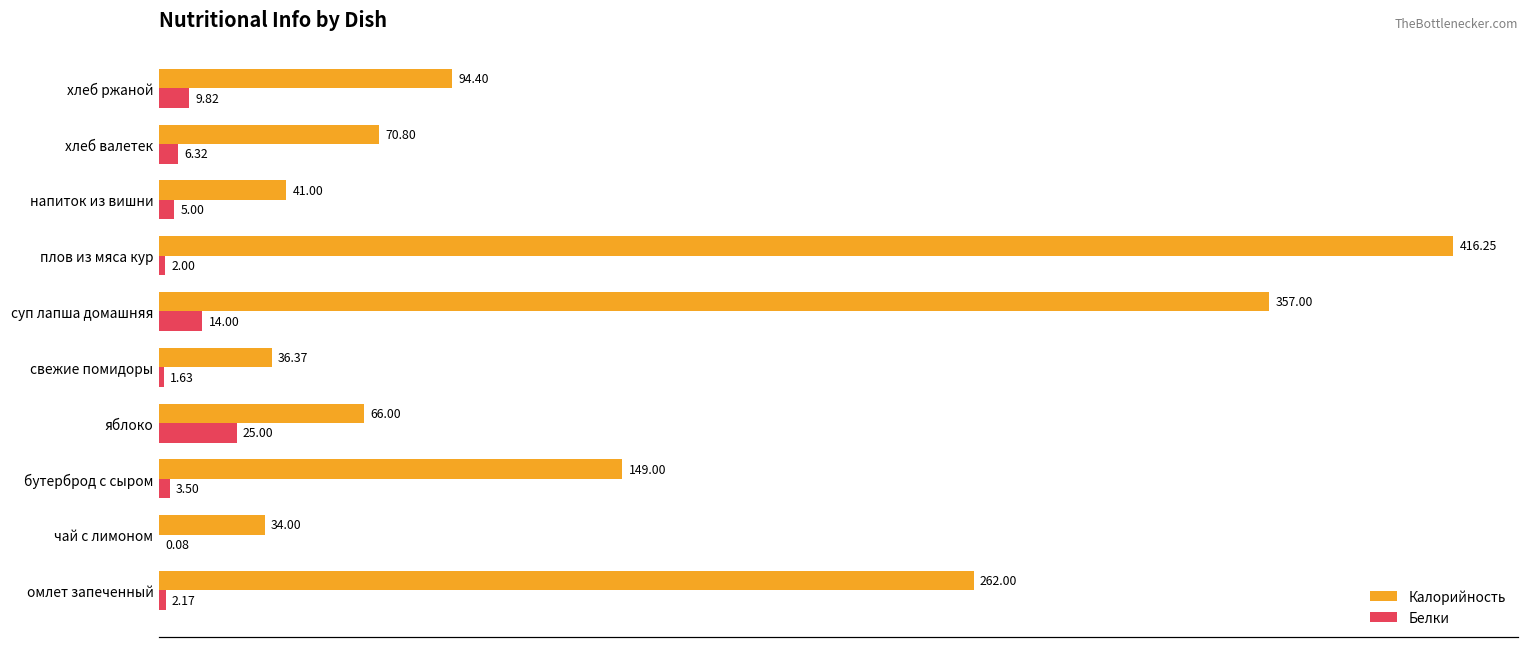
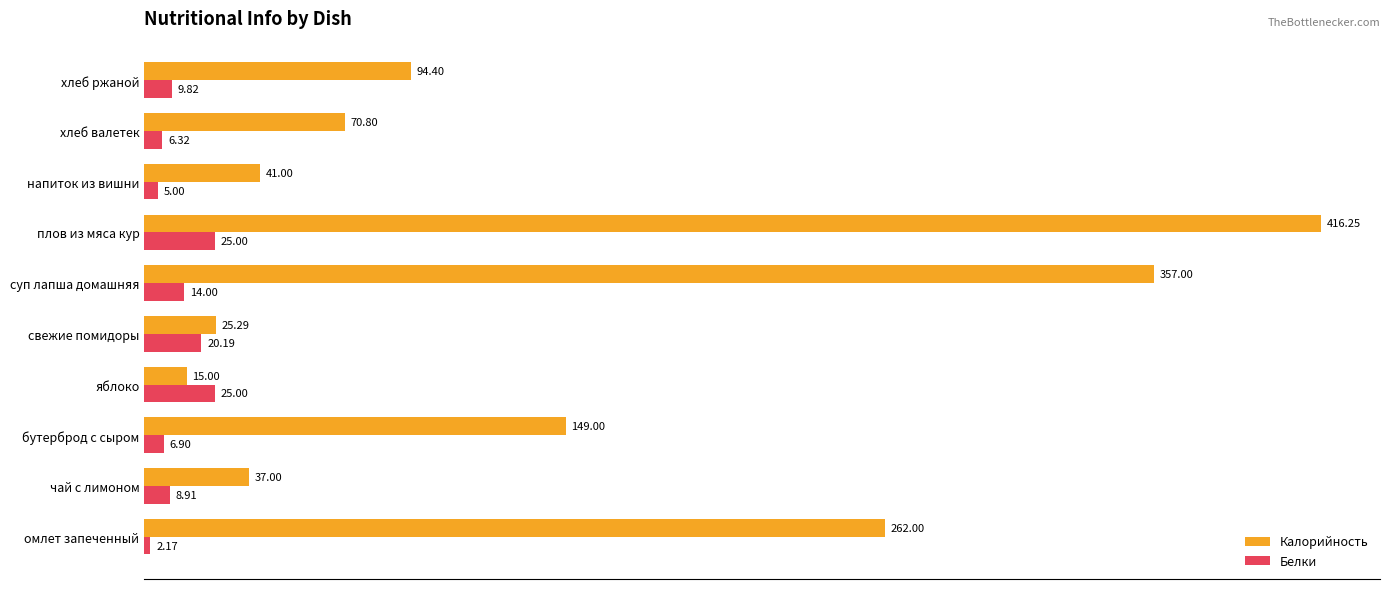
  {
    "Калорийность": {
      "хлеб ржаной": 94.40,
      "хлеб валетек": 70.80,
      "напиток из вишни": 41.00,
      "плов из мяса кур": 416.25,
      "суп лапша домашняя": 357.00,
-     "свежие помидоры": 36.37,
-     "яблоко": 66.00,
+     "свежие помидоры": 25.29,
+     "яблоко": 15.00,
      "бутерброд с сыром": 149.00,
-     "чай с лимоном": 34.00,
+     "чай с лимоном": 37.00,
      "омлет запеченный": 262.00
    },
    "Белки": {
      "хлеб ржаной": 9.82,
      "хлеб валетек": 6.32,
      "напиток из вишни": 5.00,
-     "плов из мяса кур": 2.00,
+     "плов из мяса кур": 25.00,
      "суп лапша домашняя": 14.00,
-     "свежие помидоры": 1.63,
+     "свежие помидоры": 20.19,
      "яблоко": 25.00,
-     "бутерброд с сыром": 3.50,
-     "чай с лимоном": 0.08,
+     "бутерброд с сыром": 6.90,
+     "чай с лимоном": 8.91,
      "омлет запеченный": 2.17
    }
  }
